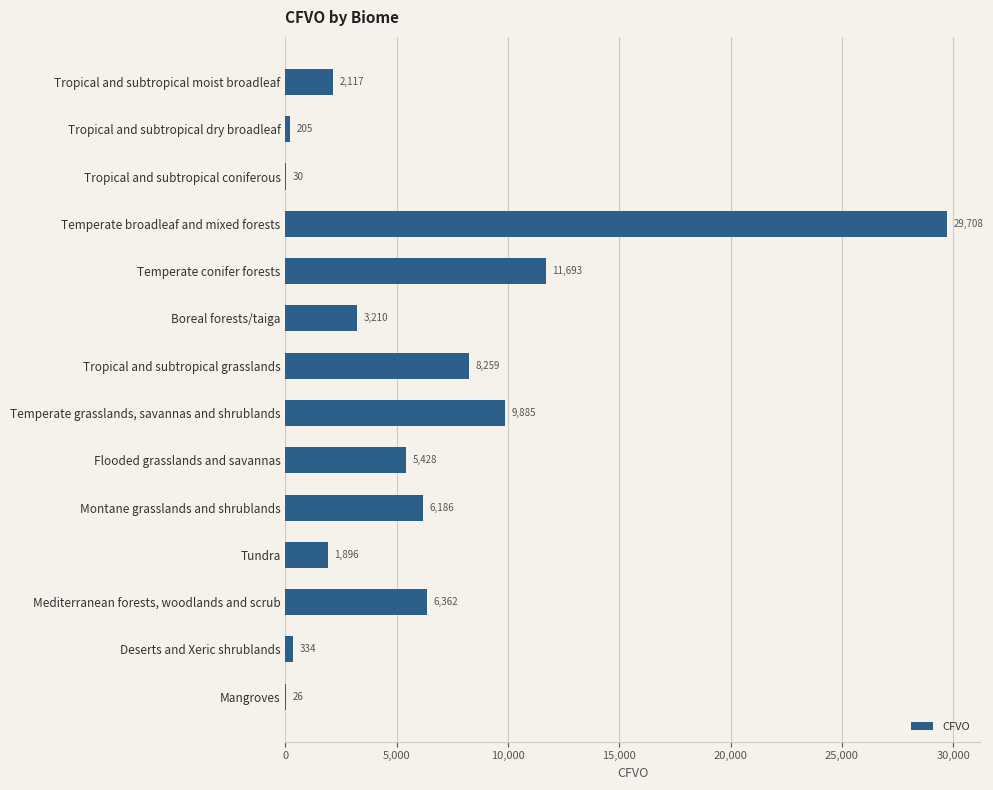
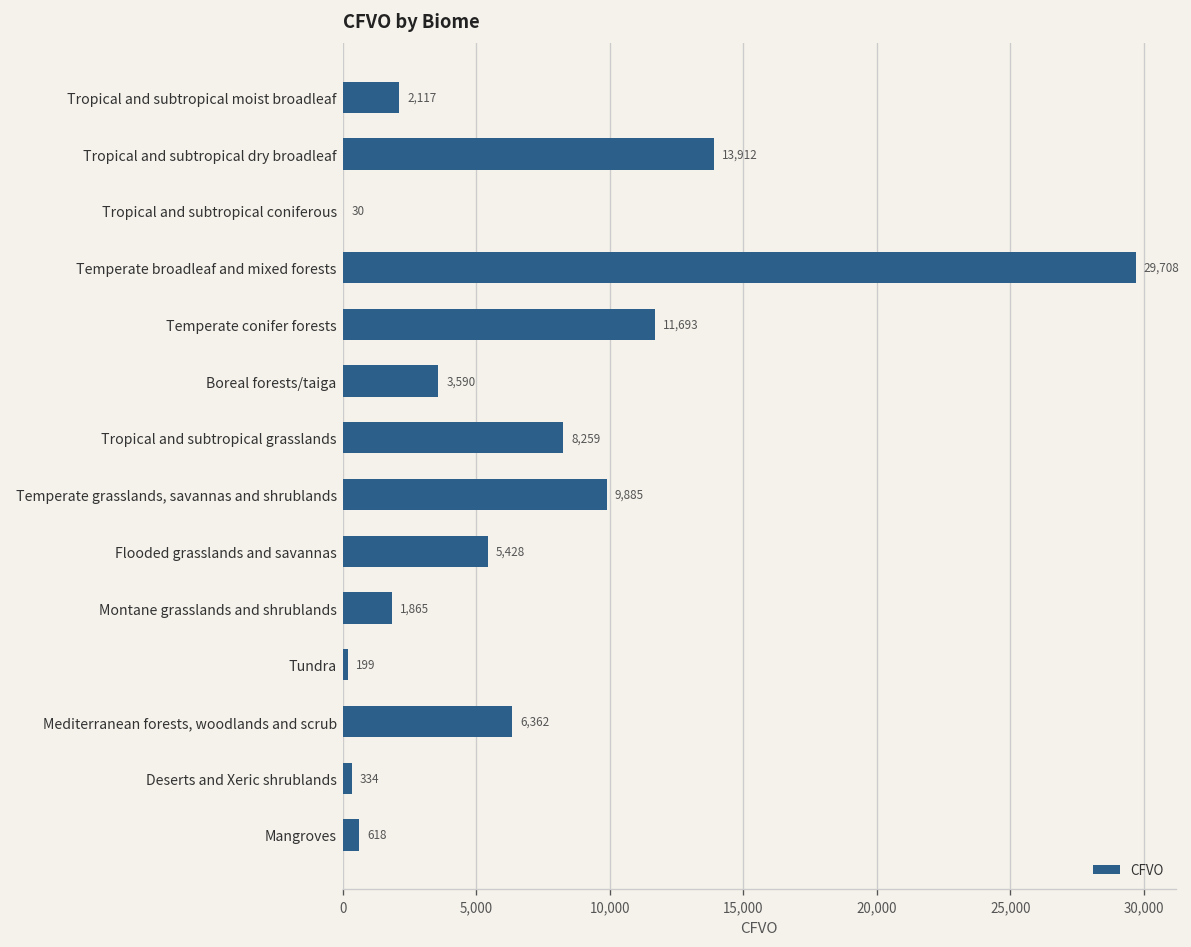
  {
    "Tropical and subtropical moist broadleaf": "2,117",
-   "Tropical and subtropical dry broadleaf": "205",
+   "Tropical and subtropical dry broadleaf": "13,912",
    "Tropical and subtropical coniferous": "30",
    "Temperate broadleaf and mixed forests": "29,708",
    "Temperate conifer forests": "11,693",
-   "Boreal forests/taiga": "3,210",
+   "Boreal forests/taiga": "3,590",
    "Tropical and subtropical grasslands": "8,259",
    "Temperate grasslands, savannas and shrublands": "9,885",
    "Flooded grasslands and savannas": "5,428",
-   "Montane grasslands and shrublands": "6,186",
-   "Tundra": "1,896",
+   "Montane grasslands and shrublands": "1,865",
+   "Tundra": "199",
    "Mediterranean forests, woodlands and scrub": "6,362",
    "Deserts and Xeric shrublands": "334",
-   "Mangroves": "26"
+   "Mangroves": "618"
  }
